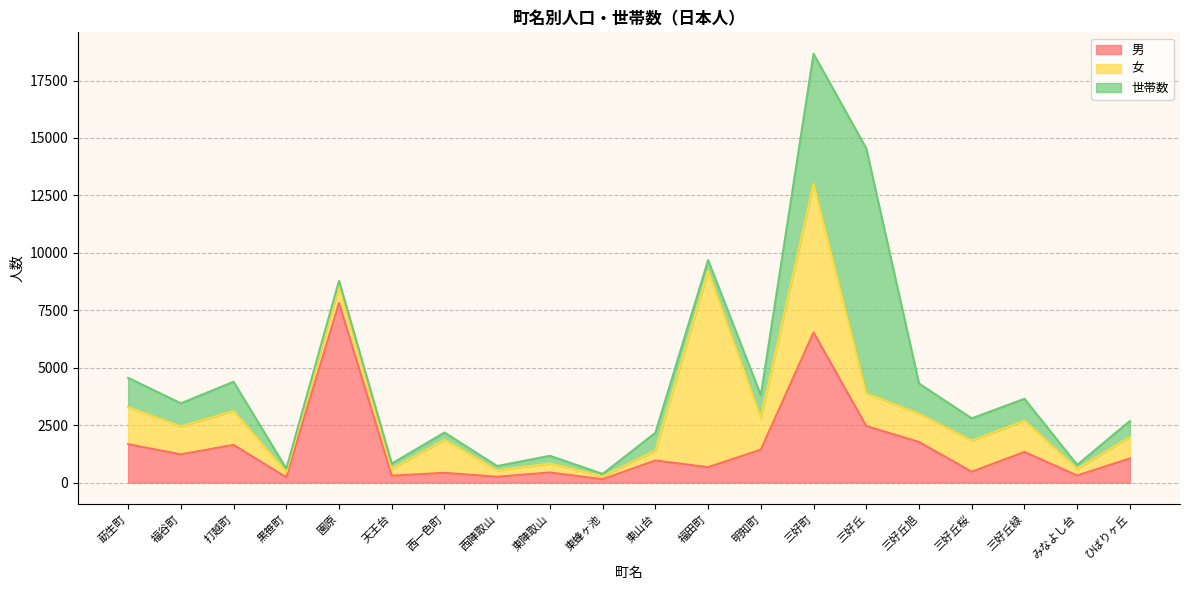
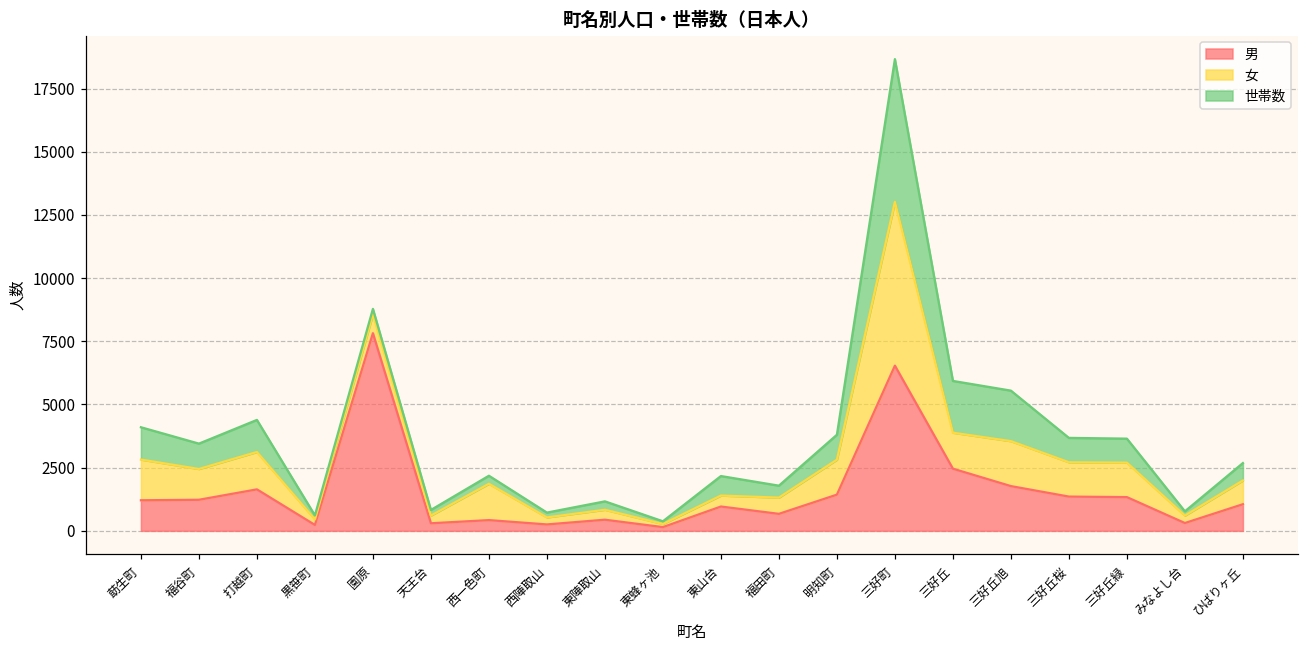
  {
    "男": {
-     "莇生町": 1700,
+     "莇生町": 1200,
      "福谷町": 1200,
      "打越町": 1600,
      "黒笹町": 200,
      "園原": 7800,
      "天王台": 300,
      "西一色町": 400,
      "西陣取山": 300,
      "東陣取山": 400,
      "東蜂ヶ池": 100,
      "東山台": 1000,
      "福田町": 700,
      "明知町": 1400,
      "三好町": 6500,
      "三好丘": 2500,
      "三好丘旭": 1800,
-     "三好丘桜": 500,
+     "三好丘桜": 1400,
      "三好丘緑": 1300,
      "みなよし台": 300,
      "ひばりヶ丘": 1100
    },
    "女": {
      "莇生町": 1600,
      "福谷町": 1200,
      "打越町": 1500,
      "黒笹町": 200,
      "園原": 700,
      "天王台": 300,
      "西一色町": 1400,
      "西陣取山": 300,
      "東陣取山": 400,
      "東山台": 400,
-     "福田町": 8500,
+     "福田町": 600,
      "明知町": 1400,
      "三好町": 6500,
      "三好丘": 1400,
-     "三好丘旭": 1200,
+     "三好丘旭": 1800,
      "三好丘桜": 1400,
      "三好丘緑": 1400,
      "みなよし台": 300,
      "ひばりヶ丘": 900
    },
    "世帯数": {
      "莇生町": 1300,
      "福谷町": 1000,
      "打越町": 1300,
      "黒笹町": 200,
      "園原": 200,
      "天王台": 200,
      "西一色町": 300,
      "西陣取山": 200,
      "東陣取山": 300,
      "東山台": 800,
      "福田町": 500,
      "明知町": 1000,
      "三好町": 5600,
-     "三好丘": 10700,
-     "三好丘旭": 1300,
+     "三好丘": 2000,
+     "三好丘旭": 2000,
      "三好丘桜": 1000,
      "三好丘緑": 1000,
      "みなよし台": 200,
      "ひばりヶ丘": 700
    }
  }
